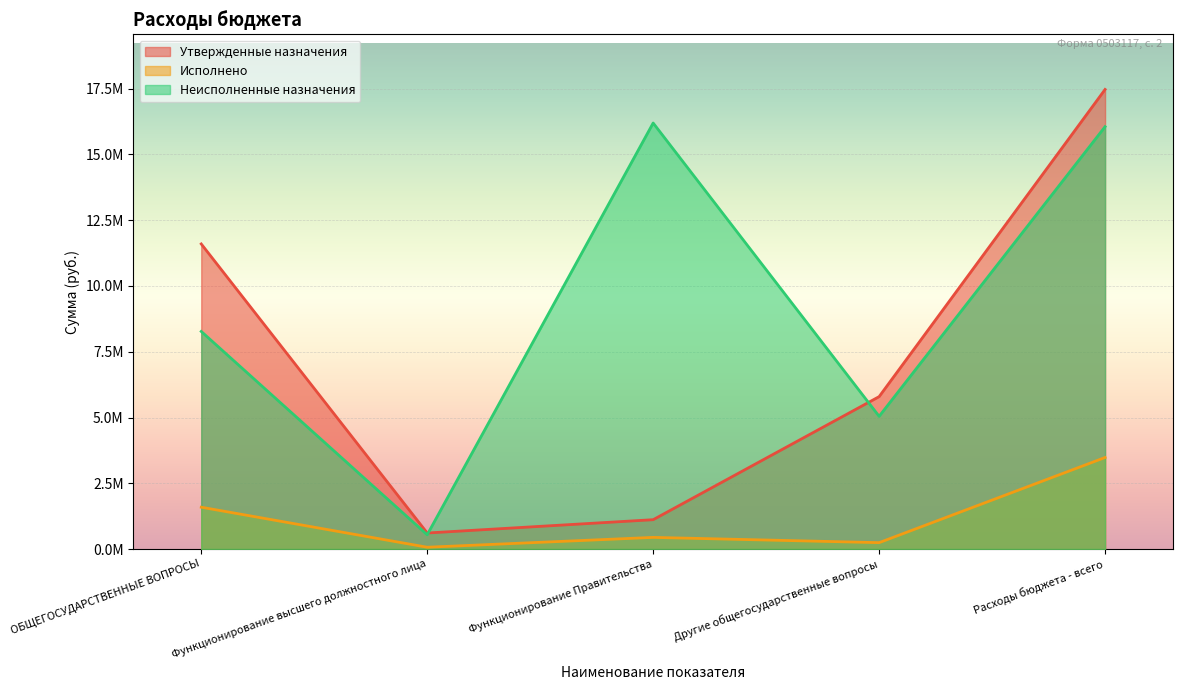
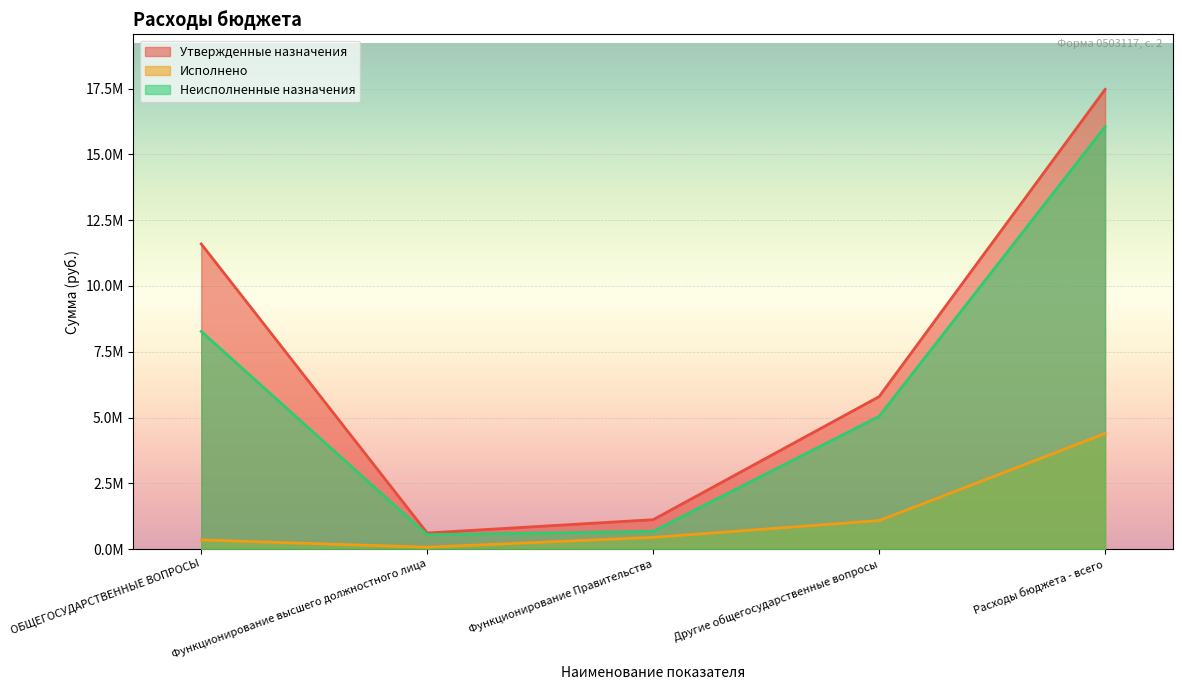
  {
    "Утвержденные назначения": {
      "ОБЩЕГОСУДАРСТВЕННЫЕ ВОПРОСЫ": 11600000,
      "Функционирование Правительства": 1100000,
      "Другие общегосударственные вопросы": 5800000,
      "Расходы бюджета - всего": 17500000
    },
    "Исполнено": {
-     "ОБЩЕГОСУДАРСТВЕННЫЕ ВОПРОСЫ": 1600000,
+     "ОБЩЕГОСУДАРСТВЕННЫЕ ВОПРОСЫ": 300000,
      "Функционирование высшего должностного лица": 100000,
      "Функционирование Правительства": 400000,
-     "Другие общегосударственные вопросы": 200000,
-     "Расходы бюджета - всего": 3500000
+     "Другие общегосударственные вопросы": 1100000,
+     "Расходы бюджета - всего": 4400000
    },
    "Неисполненные назначения": {
      "ОБЩЕГОСУДАРСТВЕННЫЕ ВОПРОСЫ": 8300000,
-     "Функционирование Правительства": 16200000,
+     "Функционирование Правительства": 700000,
      "Другие общегосударственные вопросы": 5000000,
      "Расходы бюджета - всего": 16100000
    }
  }
